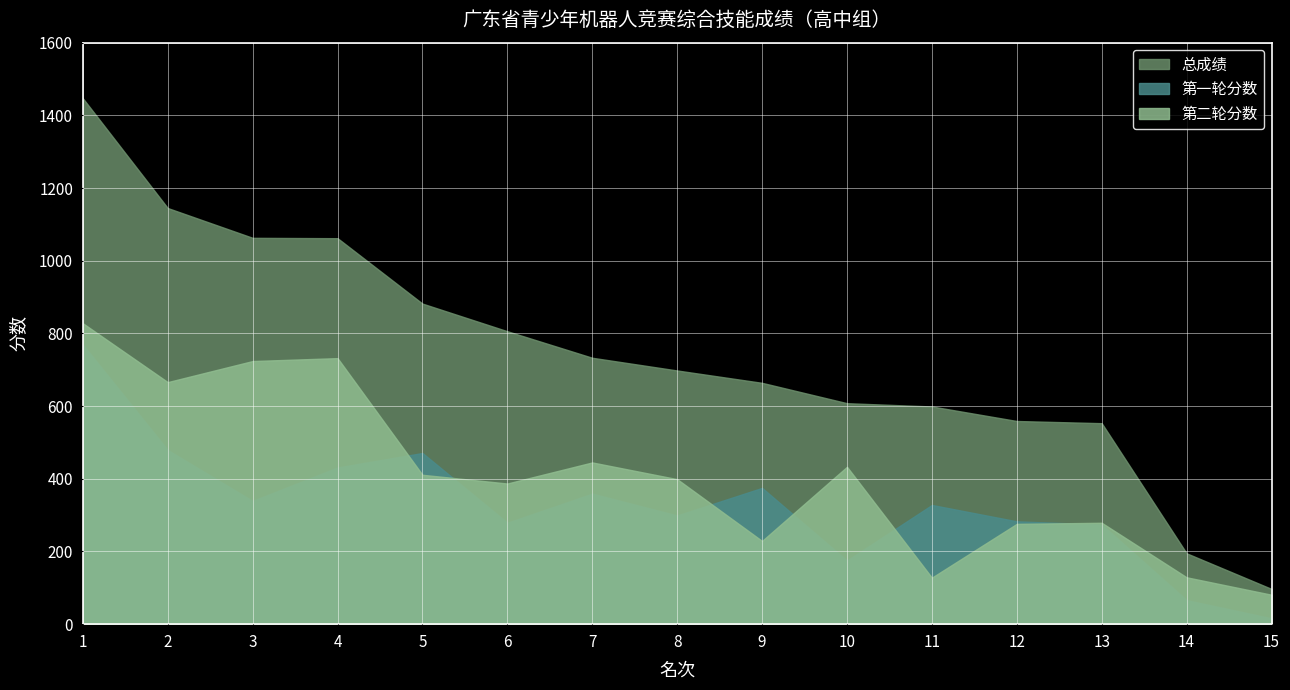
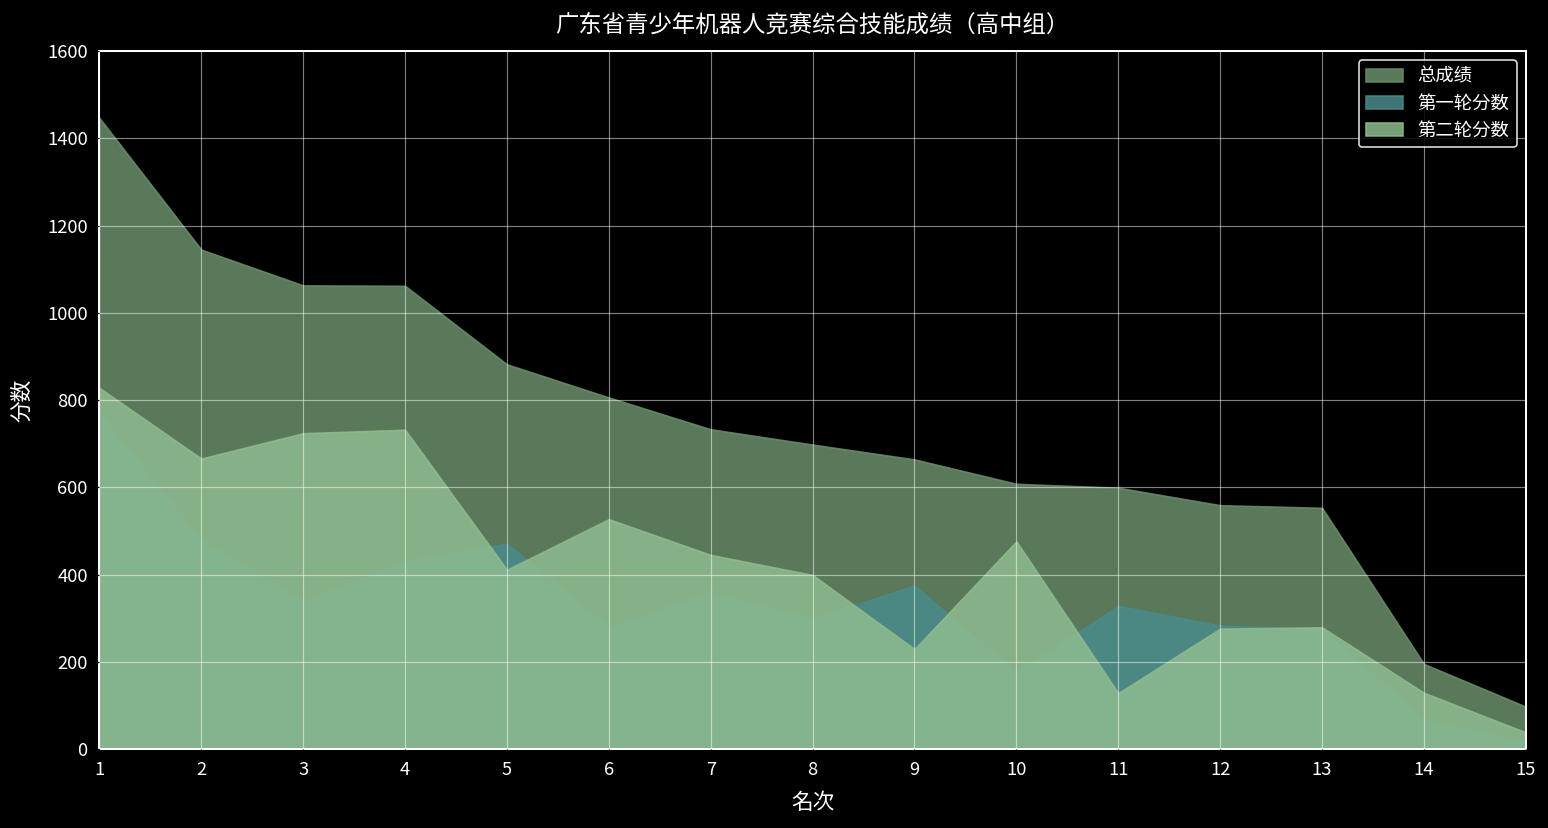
  {
    "第二轮分数": {
      "1": 830,
      "2": 670,
      "3": 720,
      "4": 730,
      "5": 410,
-     "6": 390,
+     "6": 530,
      "7": 450,
      "8": 400,
      "9": 230,
-     "10": 430,
+     "10": 480,
      "11": 130,
      "12": 280,
      "14": 130,
-     "15": 80
+     "15": 40
    }
  }
